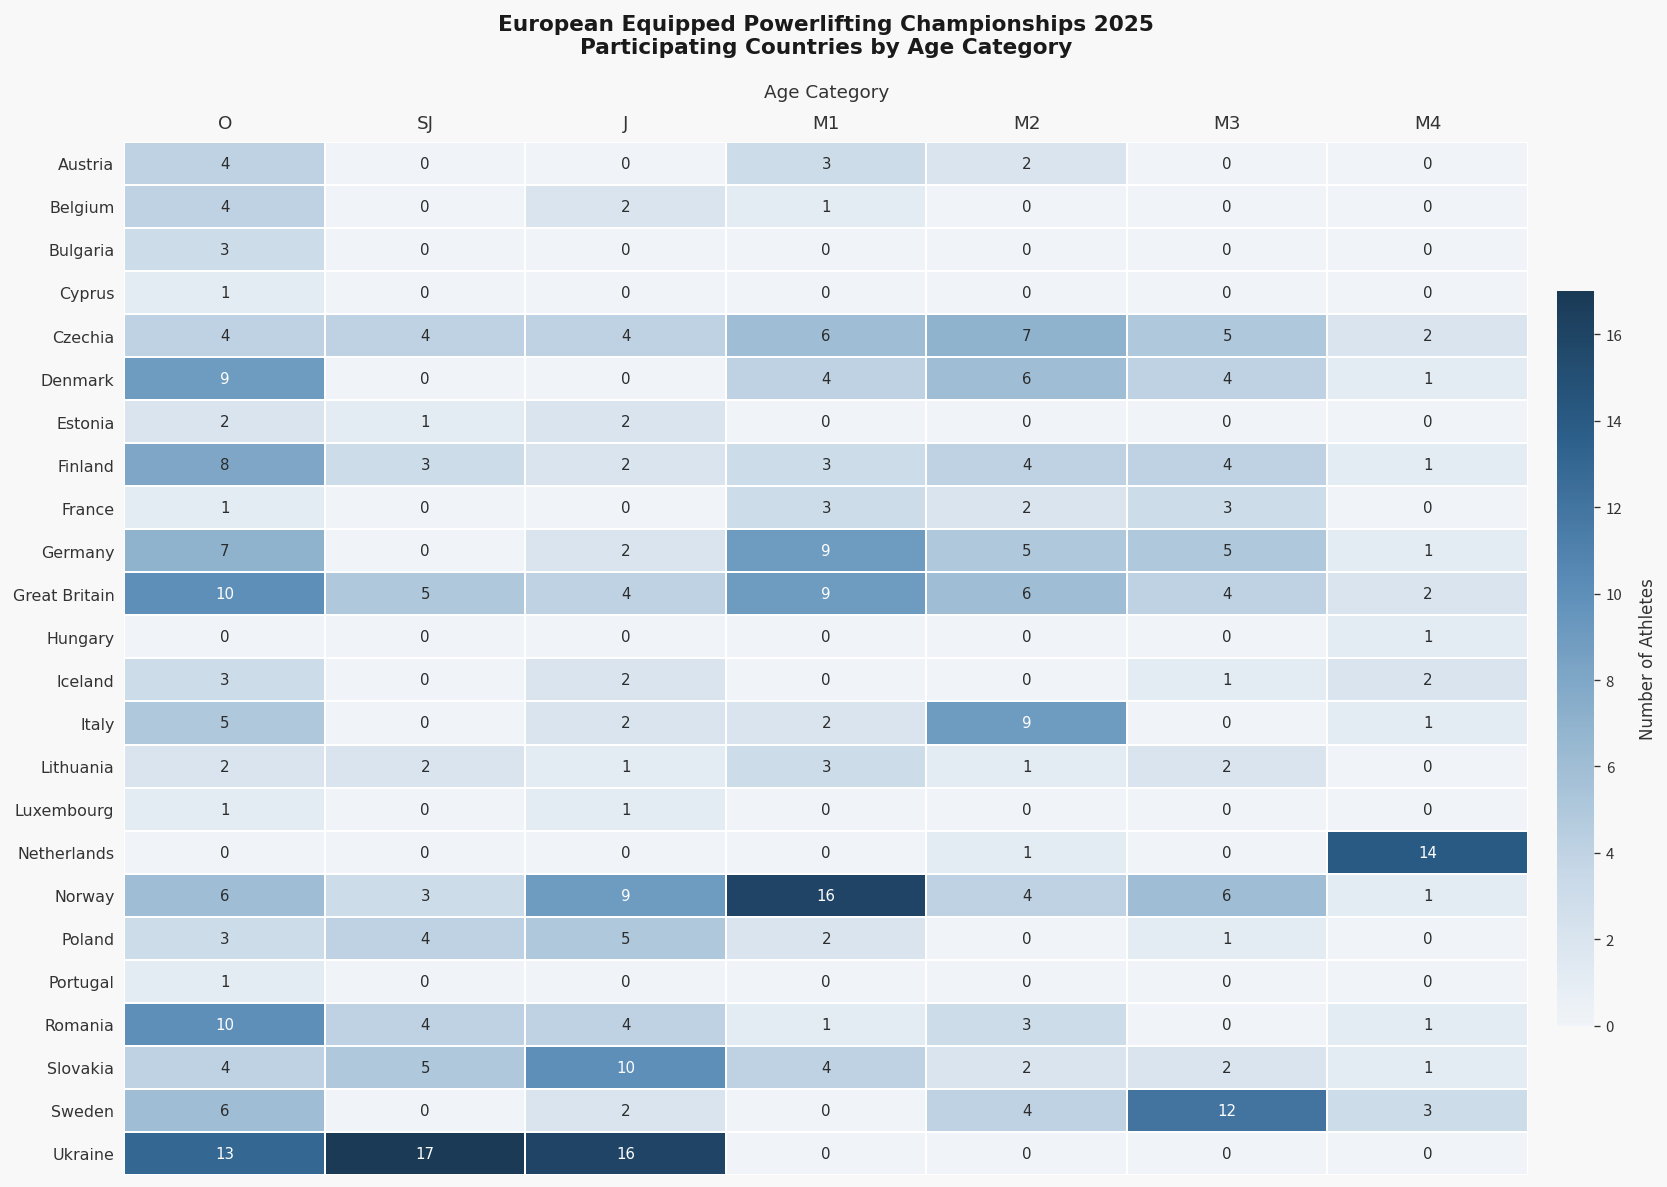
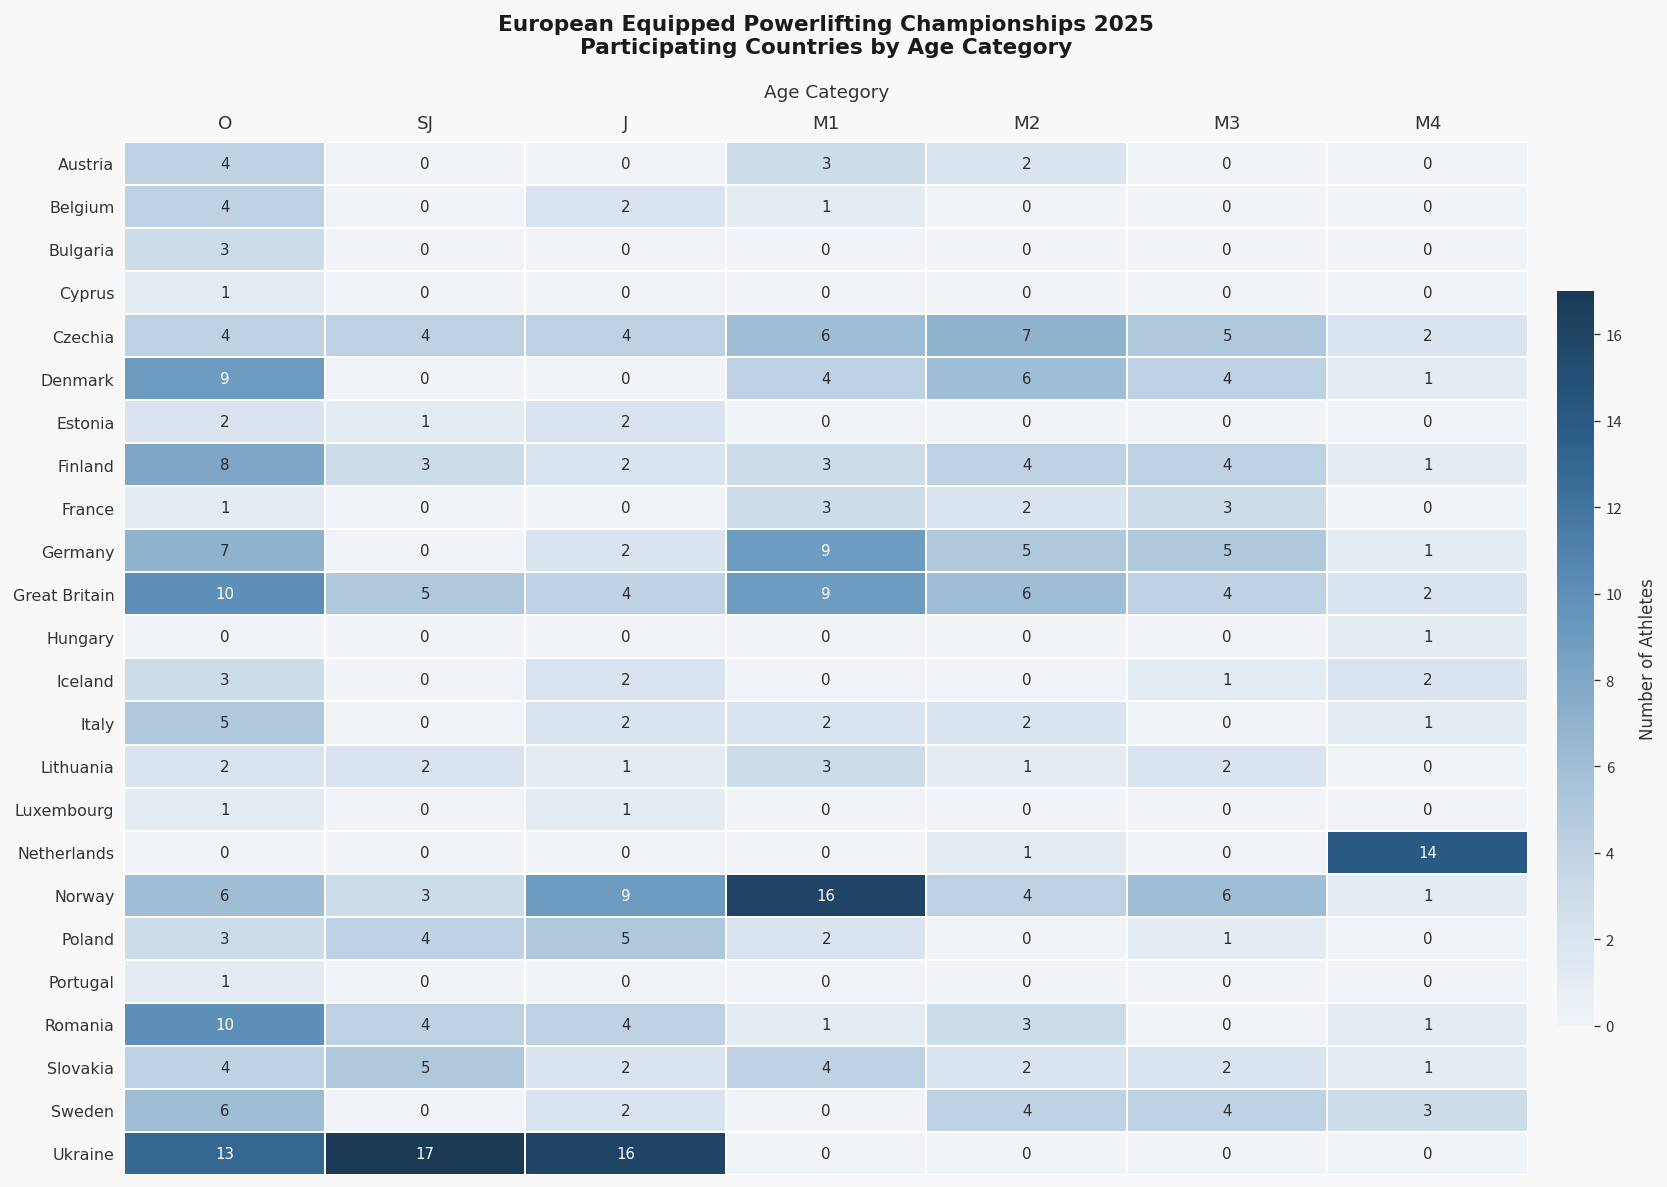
  {
    "Austria": {
      "O": 4,
      "SJ": 0,
      "J": 0,
      "M1": 3,
      "M2": 2,
      "M3": 0,
      "M4": 0
    },
    "Belgium": {
      "O": 4,
      "SJ": 0,
      "J": 2,
      "M1": 1,
      "M2": 0,
      "M3": 0,
      "M4": 0
    },
    "Bulgaria": {
      "O": 3,
      "SJ": 0,
      "J": 0,
      "M1": 0,
      "M2": 0,
      "M3": 0,
      "M4": 0
    },
    "Cyprus": {
      "O": 1,
      "SJ": 0,
      "J": 0,
      "M1": 0,
      "M2": 0,
      "M3": 0,
      "M4": 0
    },
    "Czechia": {
      "O": 4,
      "SJ": 4,
      "J": 4,
      "M1": 6,
      "M2": 7,
      "M3": 5,
      "M4": 2
    },
    "Denmark": {
      "O": 9,
      "SJ": 0,
      "J": 0,
      "M1": 4,
      "M2": 6,
      "M3": 4,
      "M4": 1
    },
    "Estonia": {
      "O": 2,
      "SJ": 1,
      "J": 2,
      "M1": 0,
      "M2": 0,
      "M3": 0,
      "M4": 0
    },
    "Finland": {
      "O": 8,
      "SJ": 3,
      "J": 2,
      "M1": 3,
      "M2": 4,
      "M3": 4,
      "M4": 1
    },
    "France": {
      "O": 1,
      "SJ": 0,
      "J": 0,
      "M1": 3,
      "M2": 2,
      "M3": 3,
      "M4": 0
    },
    "Germany": {
      "O": 7,
      "SJ": 0,
      "J": 2,
      "M1": 9,
      "M2": 5,
      "M3": 5,
      "M4": 1
    },
    "Great Britain": {
      "O": 10,
      "SJ": 5,
      "J": 4,
      "M1": 9,
      "M2": 6,
      "M3": 4,
      "M4": 2
    },
    "Hungary": {
      "O": 0,
      "SJ": 0,
      "J": 0,
      "M1": 0,
      "M2": 0,
      "M3": 0,
      "M4": 1
    },
    "Iceland": {
      "O": 3,
      "SJ": 0,
      "J": 2,
      "M1": 0,
      "M2": 0,
      "M3": 1,
      "M4": 2
    },
    "Italy": {
      "O": 5,
      "SJ": 0,
      "J": 2,
      "M1": 2,
-     "M2": 9,
+     "M2": 2,
      "M3": 0,
      "M4": 1
    },
    "Lithuania": {
      "O": 2,
      "SJ": 2,
      "J": 1,
      "M1": 3,
      "M2": 1,
      "M3": 2,
      "M4": 0
    },
    "Luxembourg": {
      "O": 1,
      "SJ": 0,
      "J": 1,
      "M1": 0,
      "M2": 0,
      "M3": 0,
      "M4": 0
    },
    "Netherlands": {
      "O": 0,
      "SJ": 0,
      "J": 0,
      "M1": 0,
      "M2": 1,
      "M3": 0,
      "M4": 14
    },
    "Norway": {
      "O": 6,
      "SJ": 3,
      "J": 9,
      "M1": 16,
      "M2": 4,
      "M3": 6,
      "M4": 1
    },
    "Poland": {
      "O": 3,
      "SJ": 4,
      "J": 5,
      "M1": 2,
      "M2": 0,
      "M3": 1,
      "M4": 0
    },
    "Portugal": {
      "O": 1,
      "SJ": 0,
      "J": 0,
      "M1": 0,
      "M2": 0,
      "M3": 0,
      "M4": 0
    },
    "Romania": {
      "O": 10,
      "SJ": 4,
      "J": 4,
      "M1": 1,
      "M2": 3,
      "M3": 0,
      "M4": 1
    },
    "Slovakia": {
      "O": 4,
      "SJ": 5,
-     "J": 10,
+     "J": 2,
      "M1": 4,
      "M2": 2,
      "M3": 2,
      "M4": 1
    },
    "Sweden": {
      "O": 6,
      "SJ": 0,
      "J": 2,
      "M1": 0,
      "M2": 4,
-     "M3": 12,
+     "M3": 4,
      "M4": 3
    },
    "Ukraine": {
      "O": 13,
      "SJ": 17,
      "J": 16,
      "M1": 0,
      "M2": 0,
      "M3": 0,
      "M4": 0
    }
  }
